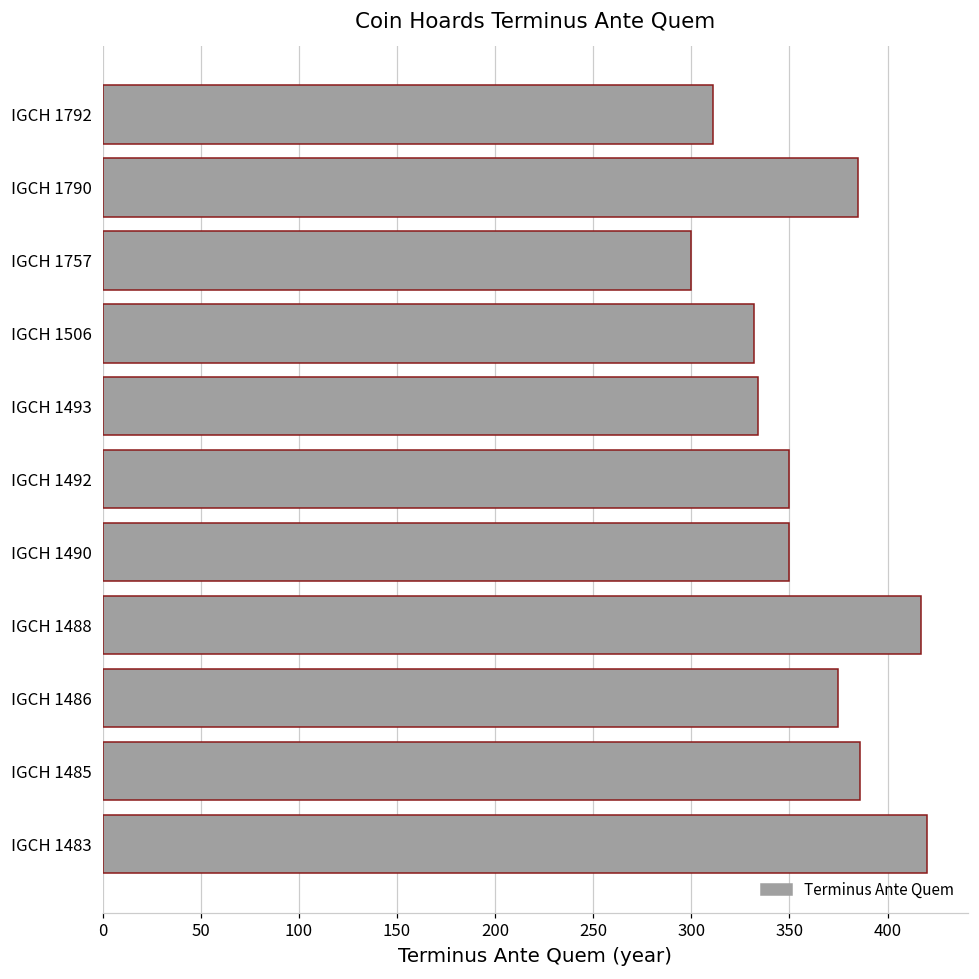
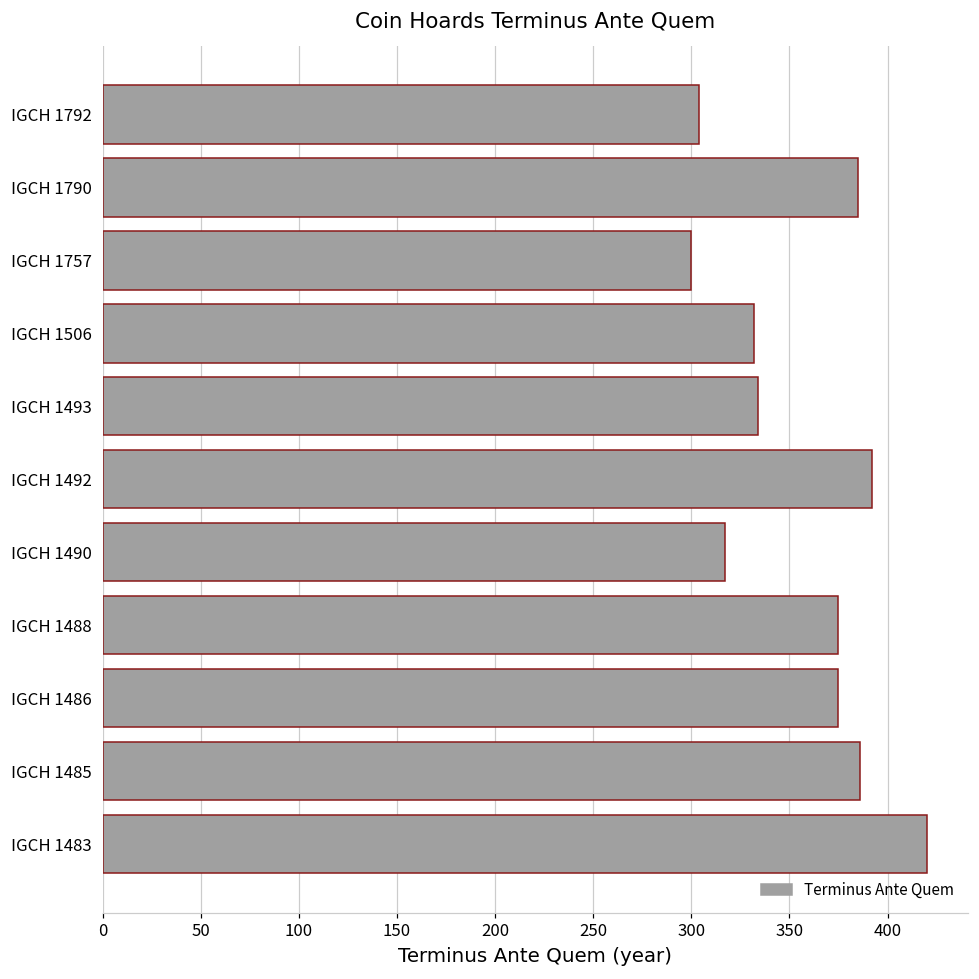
  {
-   "IGCH 1792": 311,
+   "IGCH 1792": 304,
    "IGCH 1790": 385,
    "IGCH 1757": 300,
    "IGCH 1506": 332,
    "IGCH 1493": 334,
-   "IGCH 1492": 350,
-   "IGCH 1490": 350,
-   "IGCH 1488": 417,
+   "IGCH 1492": 392,
+   "IGCH 1490": 317,
+   "IGCH 1488": 375,
    "IGCH 1486": 375,
    "IGCH 1485": 386,
    "IGCH 1483": 420
  }
